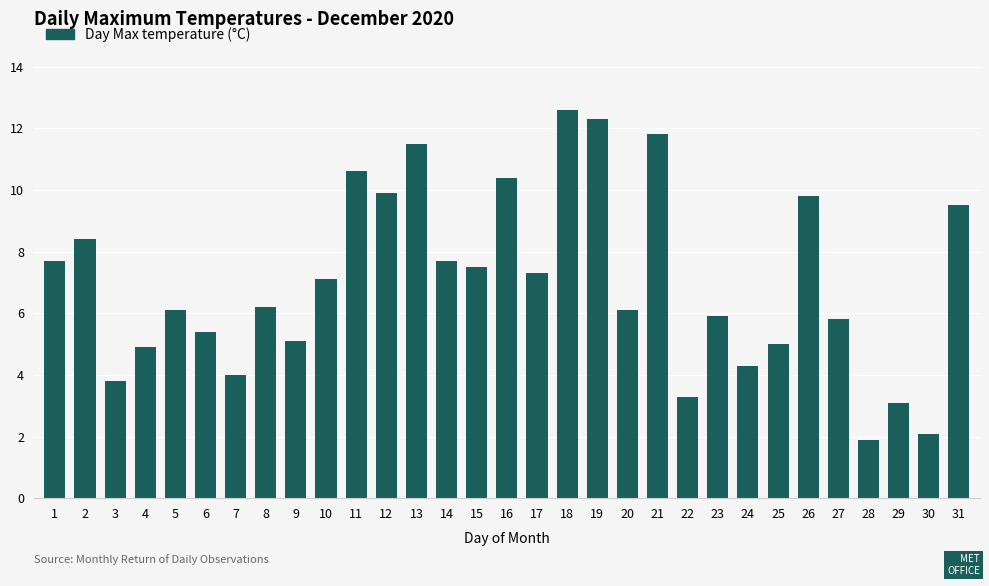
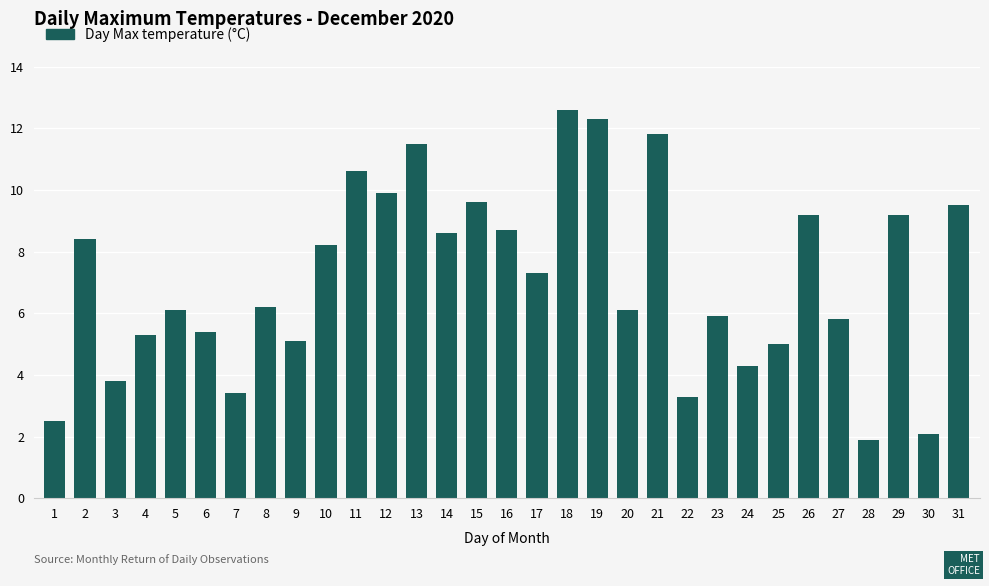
  {
-   "1": 7.7,
+   "1": 2.5,
    "2": 8.4,
    "3": 3.8,
-   "4": 4.9,
+   "4": 5.3,
    "5": 6.1,
    "6": 5.4,
-   "7": 4.0,
+   "7": 3.4,
    "8": 6.2,
    "9": 5.1,
-   "10": 7.1,
+   "10": 8.2,
    "11": 10.6,
    "12": 9.9,
    "13": 11.5,
-   "14": 7.7,
-   "15": 7.5,
-   "16": 10.4,
+   "14": 8.6,
+   "15": 9.6,
+   "16": 8.7,
    "17": 7.3,
    "18": 12.6,
    "19": 12.3,
    "20": 6.1,
    "21": 11.8,
    "22": 3.3,
    "23": 5.9,
    "24": 4.3,
    "25": 5.0,
-   "26": 9.8,
+   "26": 9.2,
    "27": 5.8,
    "28": 1.9,
-   "29": 3.1,
+   "29": 9.2,
    "30": 2.1,
    "31": 9.5
  }
